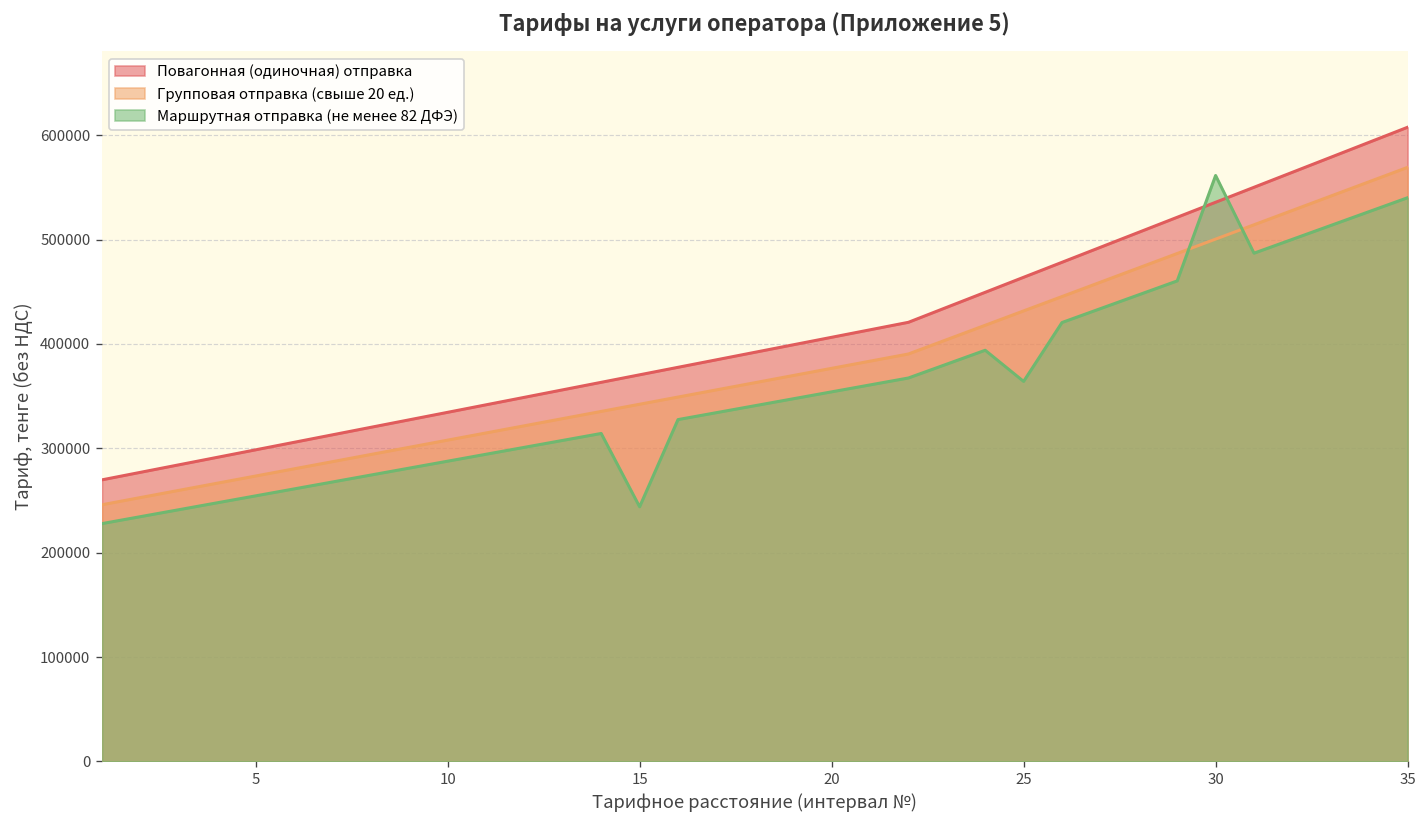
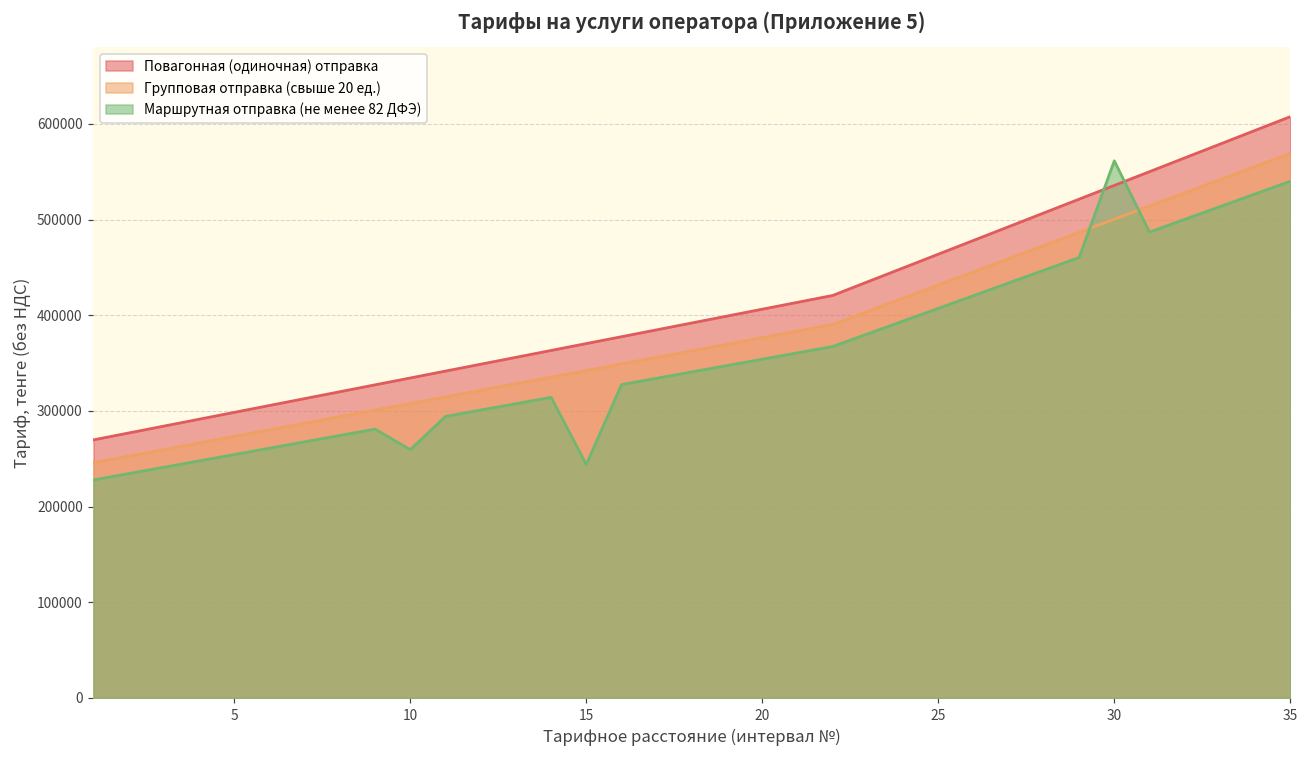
  {
    "Маршрутная отправка (не менее 82 ДФЭ)": {
      "5": 250000,
-     "10": 290000,
+     "10": 260000,
      "15": 240000,
      "20": 350000,
-     "25": 360000,
+     "25": 410000,
      "30": 560000,
      "35": 540000
    }
  }
